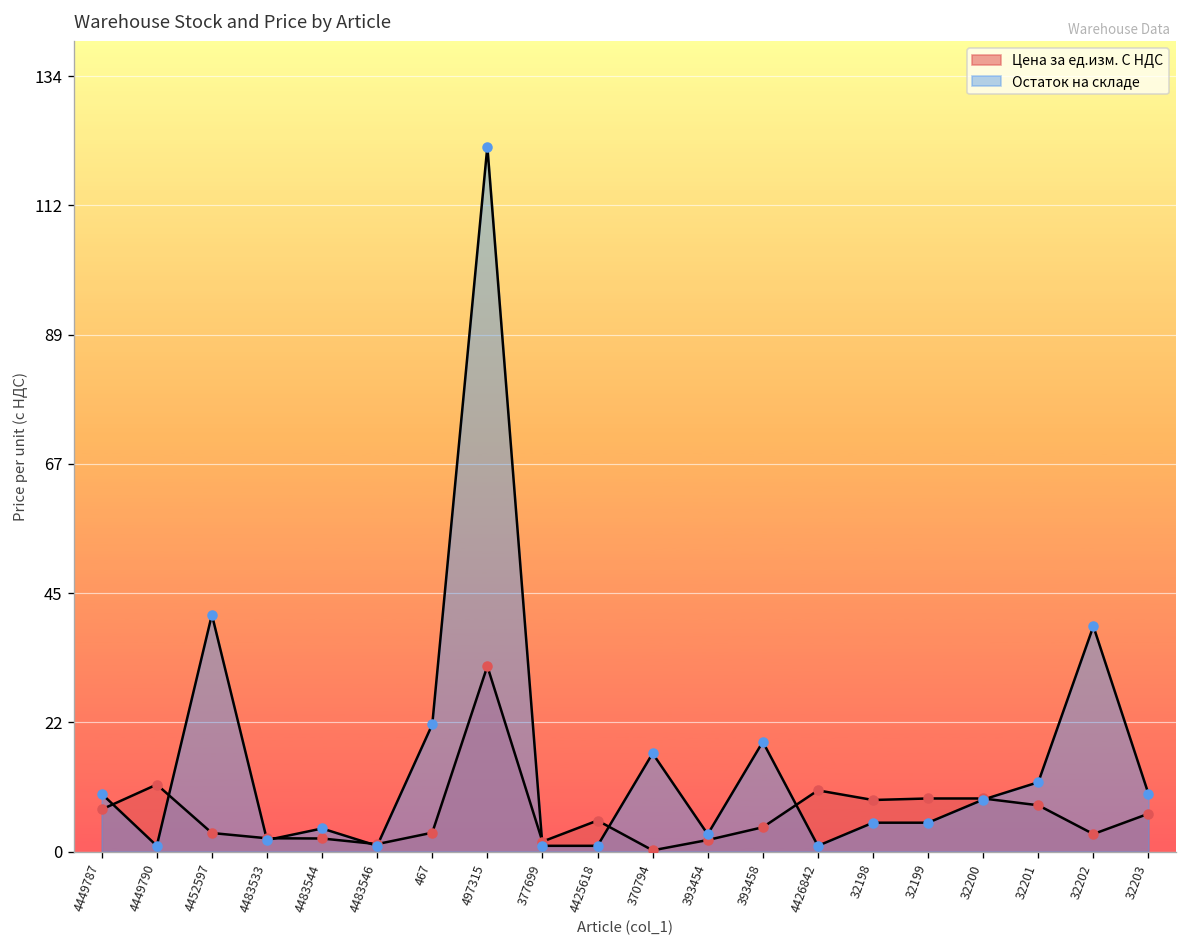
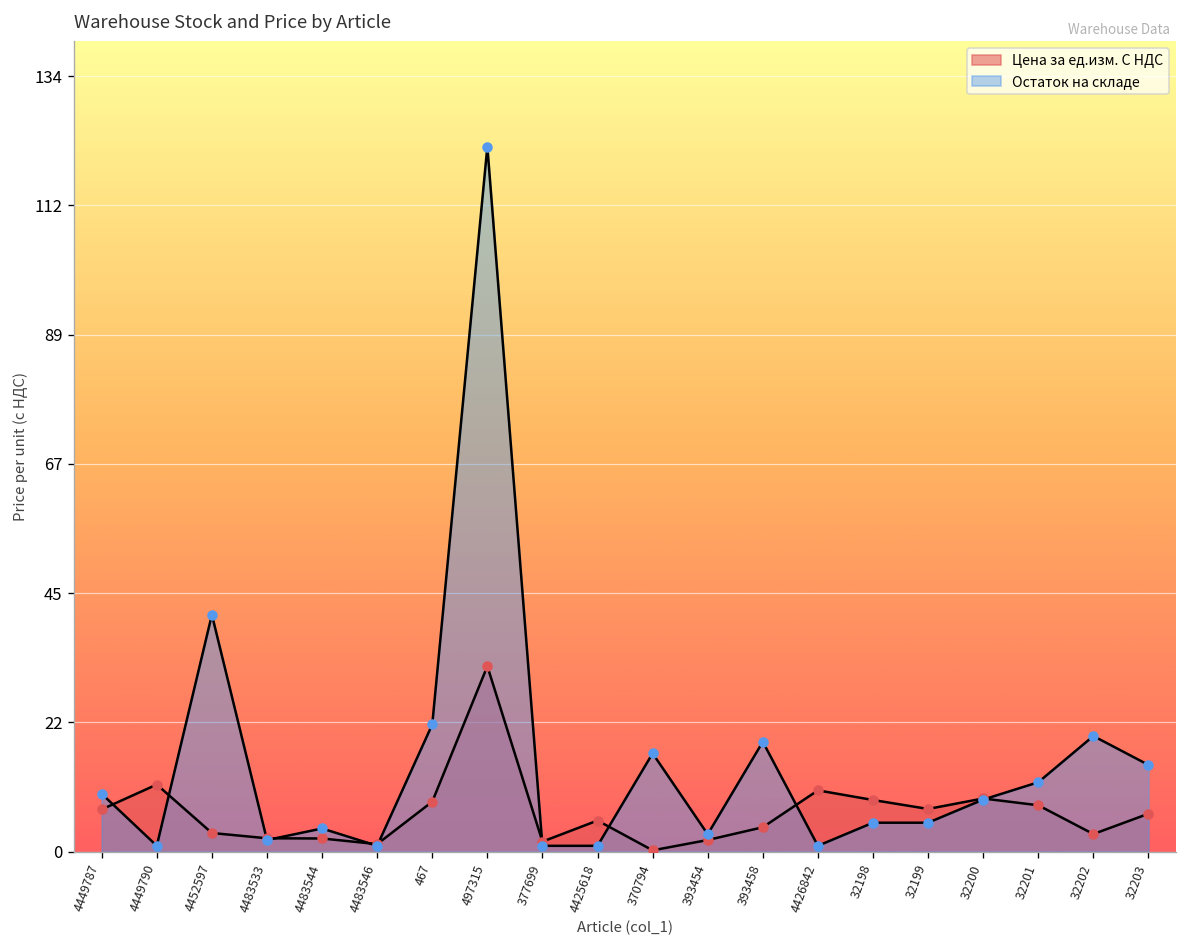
  {
    "Цена за ед.изм. С НДС": {
      "4449787": 7,
      "4449790": 12,
      "4452597": 3,
      "4483544": 2,
-     "467": 3,
+     "467": 9,
      "497315": 32,
      "377699": 2,
      "4425618": 5,
      "370794": 0,
      "393454": 2,
      "393458": 4,
      "4426842": 11,
      "32198": 9,
-     "32199": 9,
+     "32199": 7,
      "32201": 8,
      "32202": 3,
      "32203": 7
    },
    "Остаток на складе": {
      "4449787": 10,
      "4449790": 1,
      "4452597": 41,
      "4483544": 4,
      "467": 22,
      "497315": 122,
      "377699": 1,
      "4425618": 1,
      "370794": 17,
      "393454": 3,
      "393458": 19,
      "4426842": 1,
      "32198": 5,
      "32199": 5,
      "32201": 12,
-     "32202": 39,
-     "32203": 10
+     "32202": 20,
+     "32203": 15
    }
  }
